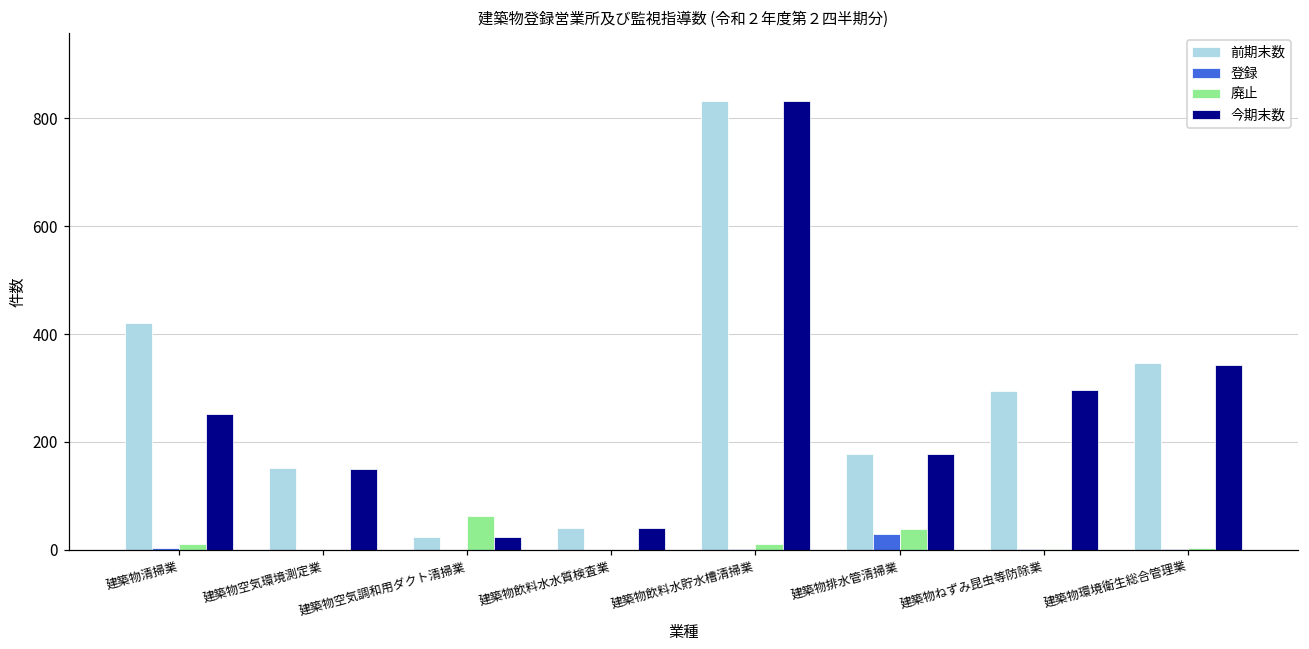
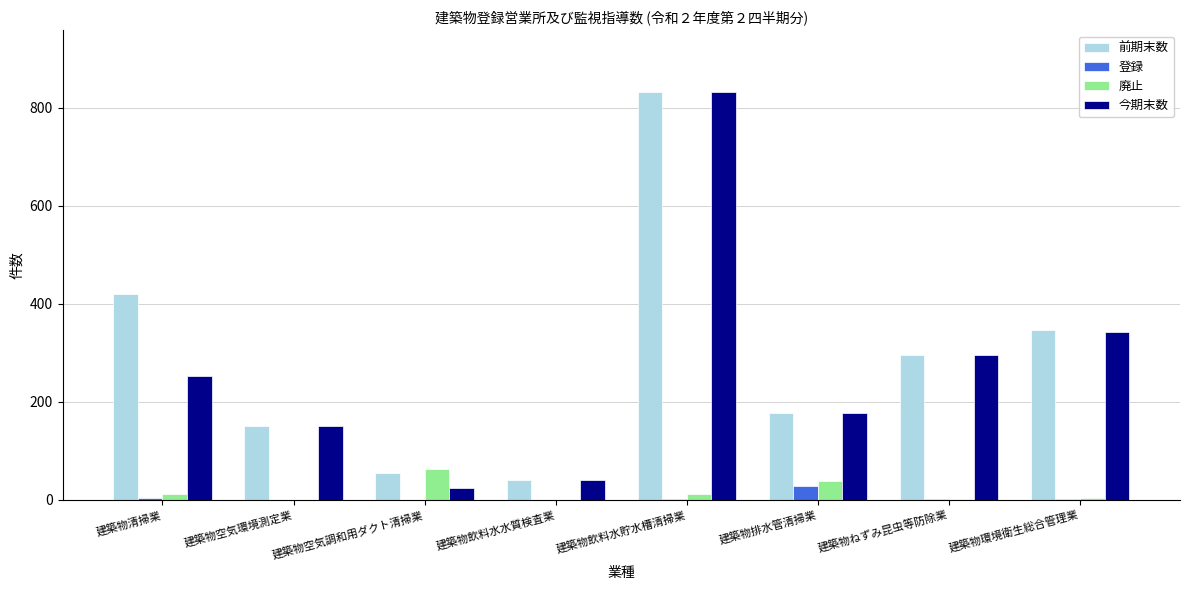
  {
    "前期末数": {
      "建築物清掃業": 420,
      "建築物空気環境測定業": 150,
-     "建築物空気調和用ダクト清掃業": 20,
+     "建築物空気調和用ダクト清掃業": 50,
      "建築物飲料水水質検査業": 40,
      "建築物飲料水貯水槽清掃業": 830,
      "建築物排水管清掃業": 180,
      "建築物ねずみ昆虫等防除業": 300,
      "建築物環境衛生総合管理業": 350
    },
    "登録": {
      "建築物空気環境測定業": 0,
      "建築物空気調和用ダクト清掃業": 0,
      "建築物飲料水水質検査業": 0,
      "建築物排水管清掃業": 30
    },
    "廃止": {
      "建築物清掃業": 10,
      "建築物空気環境測定業": 0,
      "建築物空気調和用ダクト清掃業": 60,
      "建築物飲料水水質検査業": 0,
      "建築物飲料水貯水槽清掃業": 10,
      "建築物排水管清掃業": 40
    },
    "今期末数": {
      "建築物清掃業": 250,
      "建築物空気環境測定業": 150,
      "建築物空気調和用ダクト清掃業": 20,
      "建築物飲料水水質検査業": 40,
      "建築物飲料水貯水槽清掃業": 830,
      "建築物排水管清掃業": 180,
      "建築物ねずみ昆虫等防除業": 300,
      "建築物環境衛生総合管理業": 340
    }
  }
